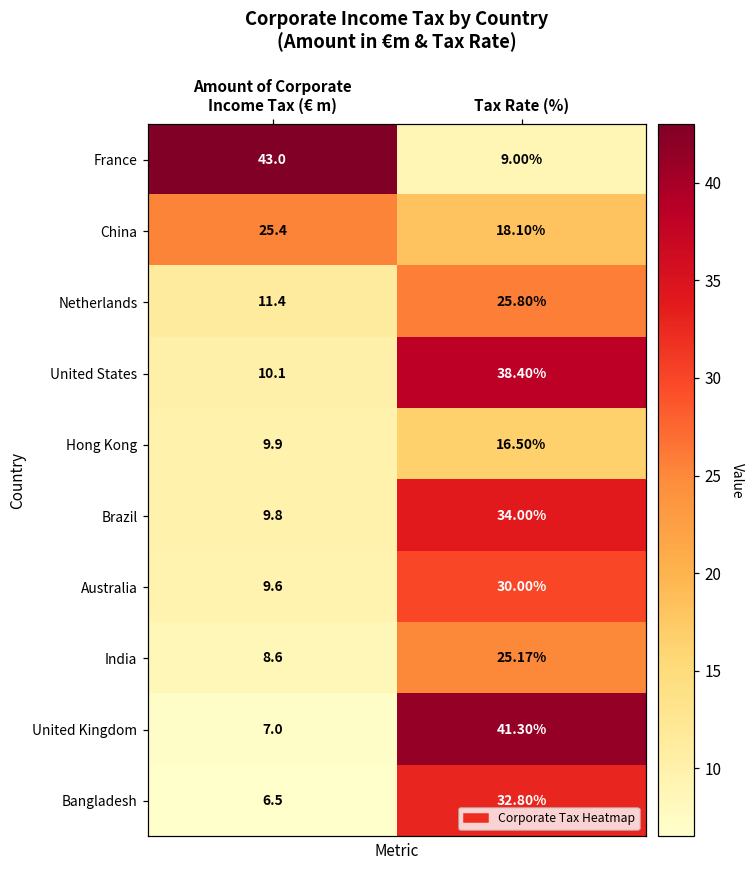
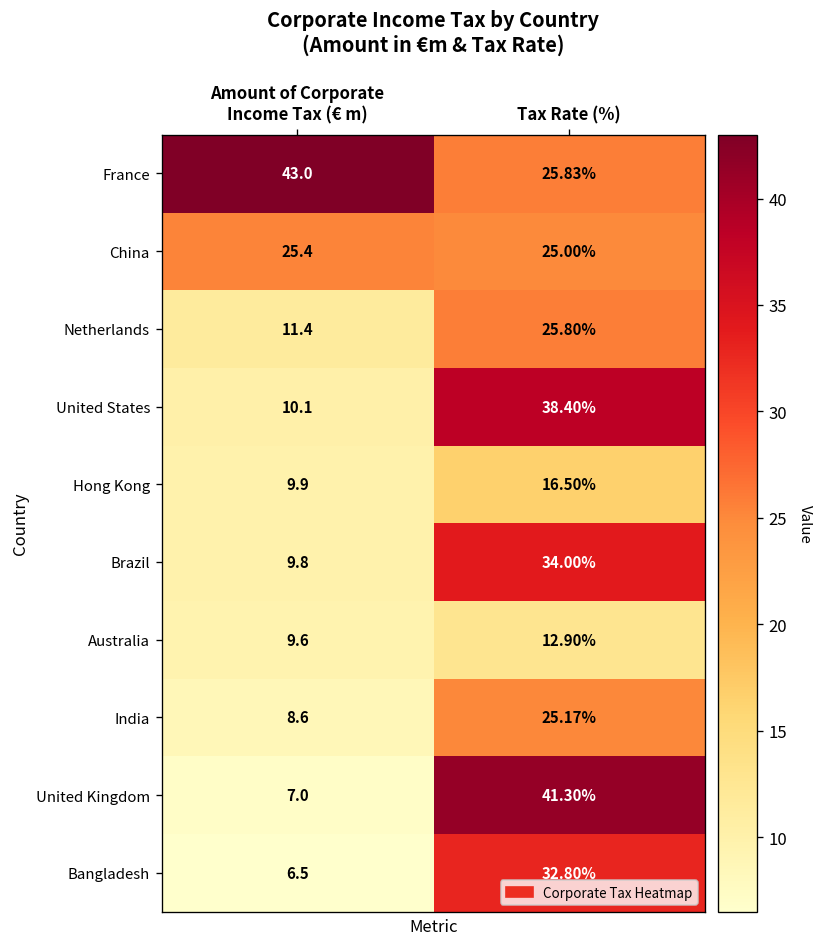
  {
    "France": {
      "Amount of Corporate Income Tax (€ m)": "43.0",
-     "Tax Rate (%)": "9.00%"
+     "Tax Rate (%)": "25.83%"
    },
    "China": {
      "Amount of Corporate Income Tax (€ m)": "25.4",
-     "Tax Rate (%)": "18.10%"
+     "Tax Rate (%)": "25.00%"
    },
    "Netherlands": {
      "Amount of Corporate Income Tax (€ m)": "11.4",
      "Tax Rate (%)": "25.80%"
    },
    "United States": {
      "Amount of Corporate Income Tax (€ m)": "10.1",
      "Tax Rate (%)": "38.40%"
    },
    "Hong Kong": {
      "Amount of Corporate Income Tax (€ m)": "9.9",
      "Tax Rate (%)": "16.50%"
    },
    "Brazil": {
      "Amount of Corporate Income Tax (€ m)": "9.8",
      "Tax Rate (%)": "34.00%"
    },
    "Australia": {
      "Amount of Corporate Income Tax (€ m)": "9.6",
-     "Tax Rate (%)": "30.00%"
+     "Tax Rate (%)": "12.90%"
    },
    "India": {
      "Amount of Corporate Income Tax (€ m)": "8.6",
      "Tax Rate (%)": "25.17%"
    },
    "United Kingdom": {
      "Amount of Corporate Income Tax (€ m)": "7.0",
      "Tax Rate (%)": "41.30%"
    },
    "Bangladesh": {
      "Amount of Corporate Income Tax (€ m)": "6.5",
      "Tax Rate (%)": "32.80%"
    }
  }
